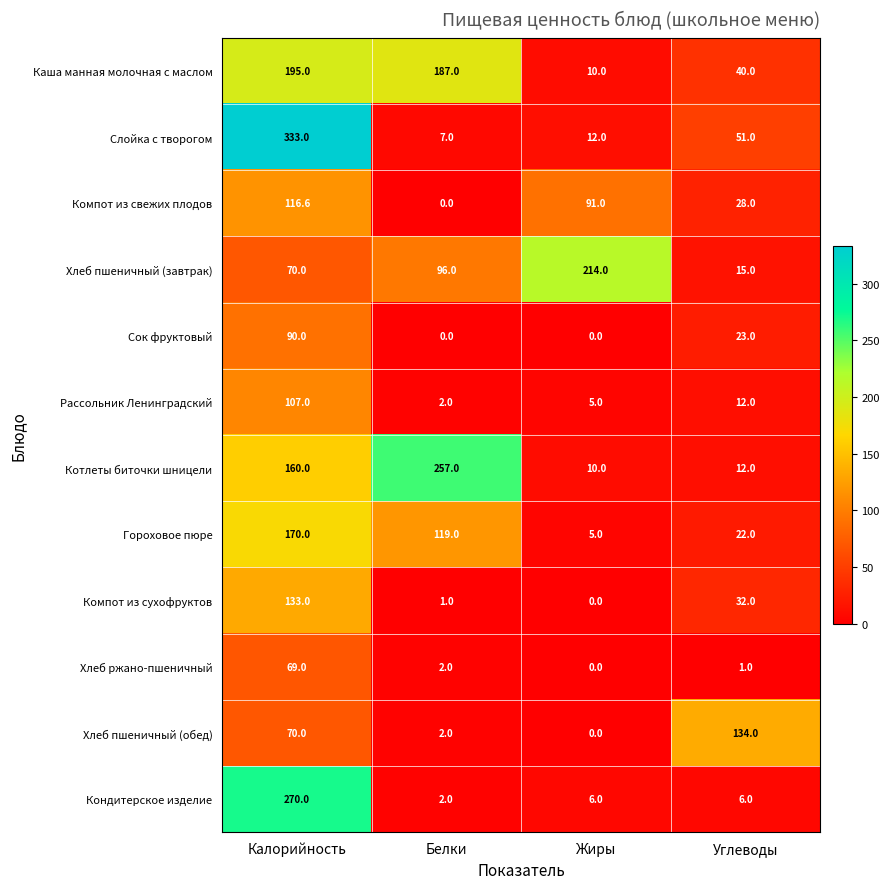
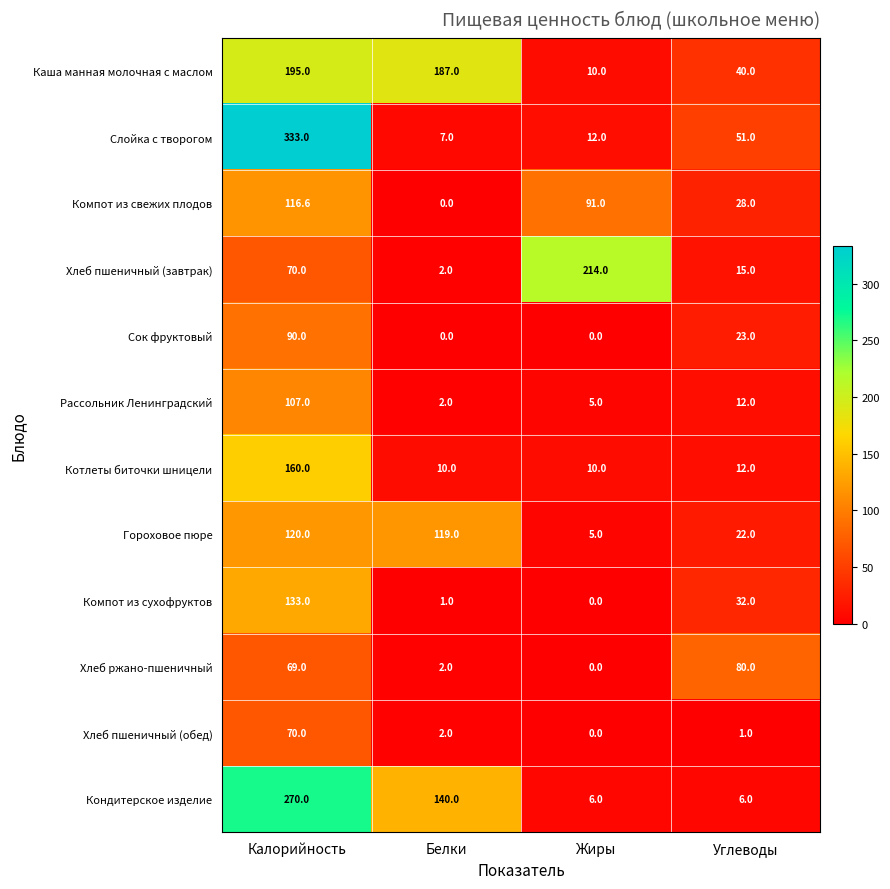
  {
    "Каша манная молочная с маслом": {
      "Калорийность": 195.0,
      "Белки": 187.0,
      "Жиры": 10.0,
      "Углеводы": 40.0
    },
    "Слойка с творогом": {
      "Калорийность": 333.0,
      "Белки": 7.0,
      "Жиры": 12.0,
      "Углеводы": 51.0
    },
    "Компот из свежих плодов": {
      "Калорийность": 116.6,
      "Белки": 0.0,
      "Жиры": 91.0,
      "Углеводы": 28.0
    },
    "Хлеб пшеничный (завтрак)": {
      "Калорийность": 70.0,
-     "Белки": 96.0,
+     "Белки": 2.0,
      "Жиры": 214.0,
      "Углеводы": 15.0
    },
    "Сок фруктовый": {
      "Калорийность": 90.0,
      "Белки": 0.0,
      "Жиры": 0.0,
      "Углеводы": 23.0
    },
    "Рассольник Ленинградский": {
      "Калорийность": 107.0,
      "Белки": 2.0,
      "Жиры": 5.0,
      "Углеводы": 12.0
    },
    "Котлеты биточки шницели": {
      "Калорийность": 160.0,
-     "Белки": 257.0,
+     "Белки": 10.0,
      "Жиры": 10.0,
      "Углеводы": 12.0
    },
    "Гороховое пюре": {
-     "Калорийность": 170.0,
+     "Калорийность": 120.0,
      "Белки": 119.0,
      "Жиры": 5.0,
      "Углеводы": 22.0
    },
    "Компот из сухофруктов": {
      "Калорийность": 133.0,
      "Белки": 1.0,
      "Жиры": 0.0,
      "Углеводы": 32.0
    },
    "Хлеб ржано-пшеничный": {
      "Калорийность": 69.0,
      "Белки": 2.0,
      "Жиры": 0.0,
-     "Углеводы": 1.0
+     "Углеводы": 80.0
    },
    "Хлеб пшеничный (обед)": {
      "Калорийность": 70.0,
      "Белки": 2.0,
      "Жиры": 0.0,
-     "Углеводы": 134.0
+     "Углеводы": 1.0
    },
    "Кондитерское изделие": {
      "Калорийность": 270.0,
-     "Белки": 2.0,
+     "Белки": 140.0,
      "Жиры": 6.0,
      "Углеводы": 6.0
    }
  }
